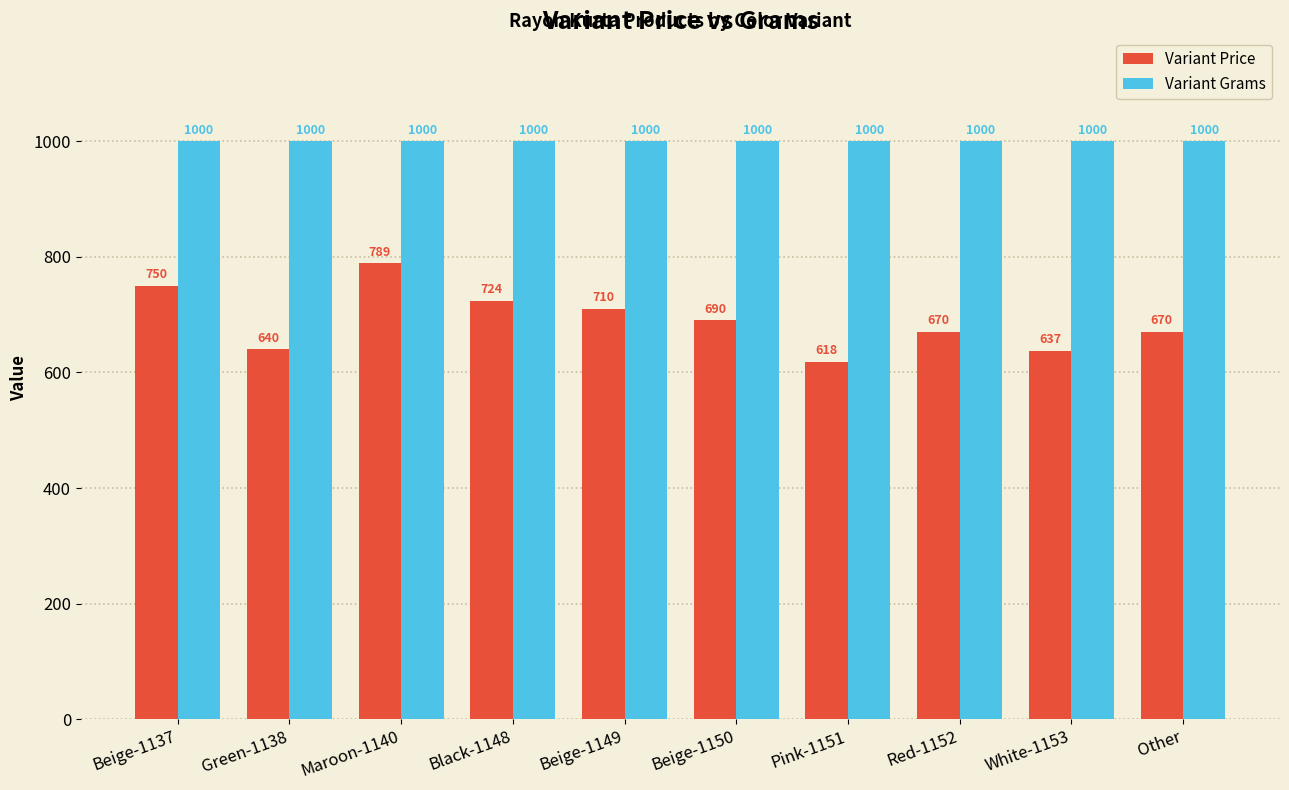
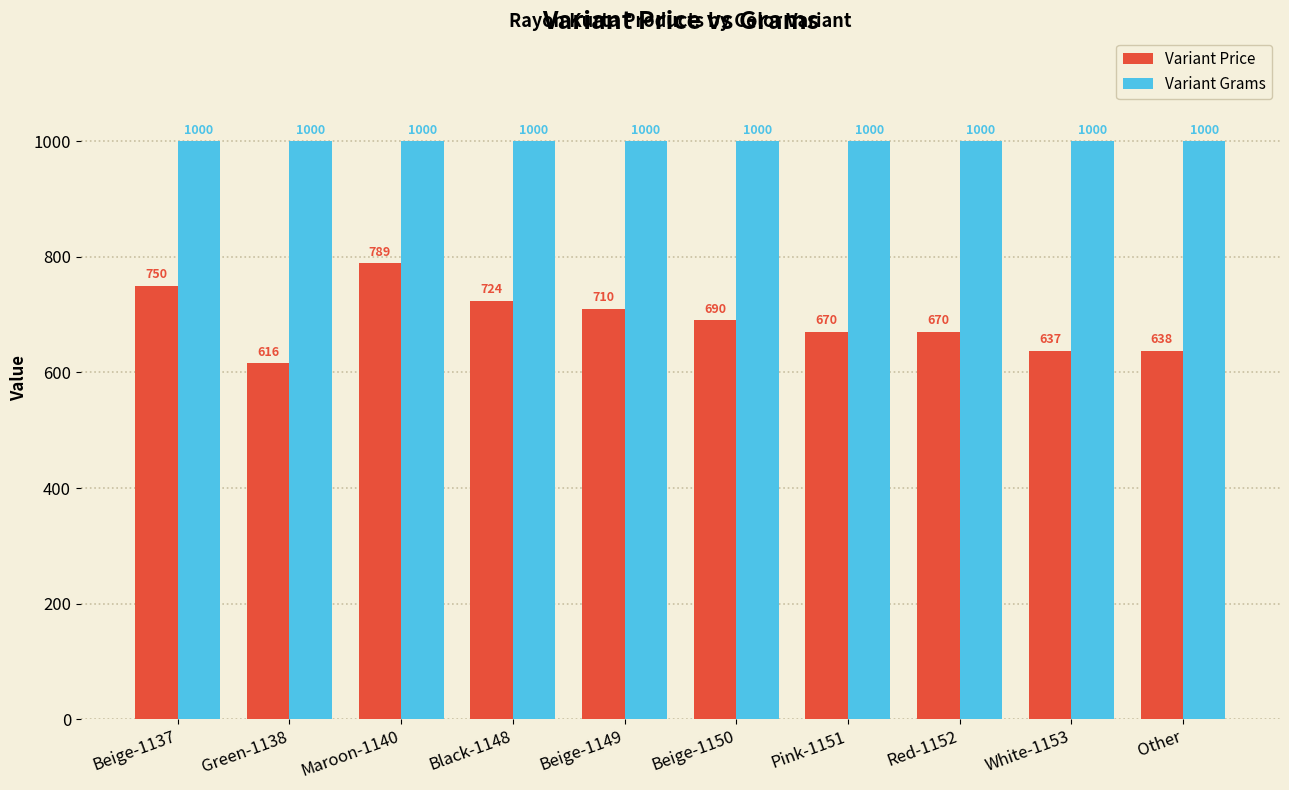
  {
    "Variant Price": {
      "Beige-1137": 750,
-     "Green-1138": 640,
+     "Green-1138": 616,
      "Maroon-1140": 789,
      "Black-1148": 724,
      "Beige-1149": 710,
      "Beige-1150": 690,
-     "Pink-1151": 618,
+     "Pink-1151": 670,
      "Red-1152": 670,
      "White-1153": 637,
-     "Other": 670
+     "Other": 638
    },
    "Variant Grams": {
      "Beige-1137": 1000,
      "Green-1138": 1000,
      "Maroon-1140": 1000,
      "Black-1148": 1000,
      "Beige-1149": 1000,
      "Beige-1150": 1000,
      "Pink-1151": 1000,
      "Red-1152": 1000,
      "White-1153": 1000,
      "Other": 1000
    }
  }
